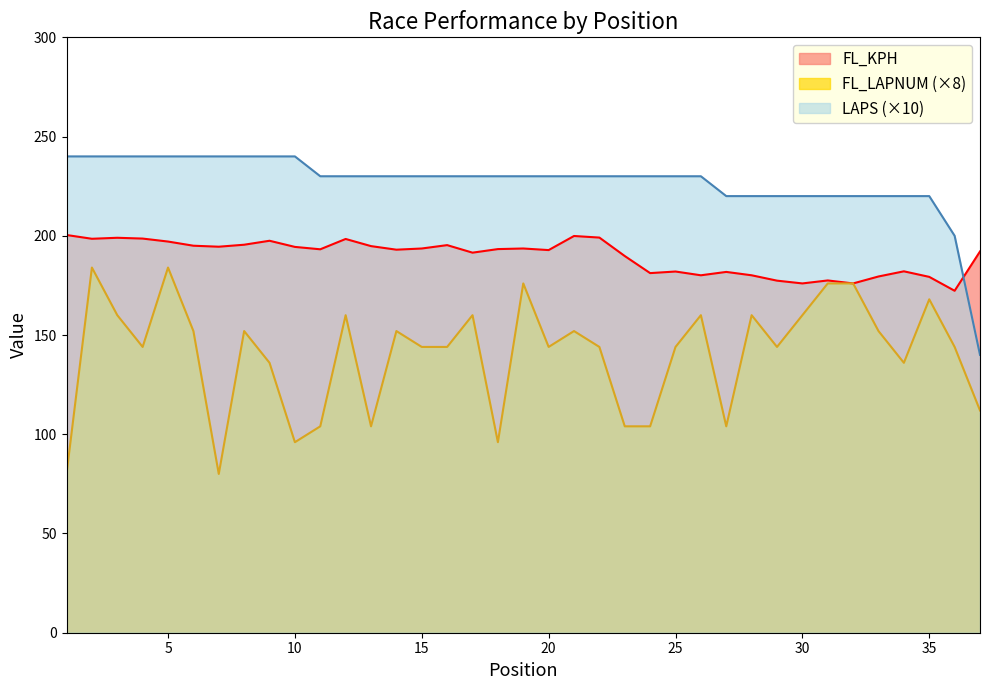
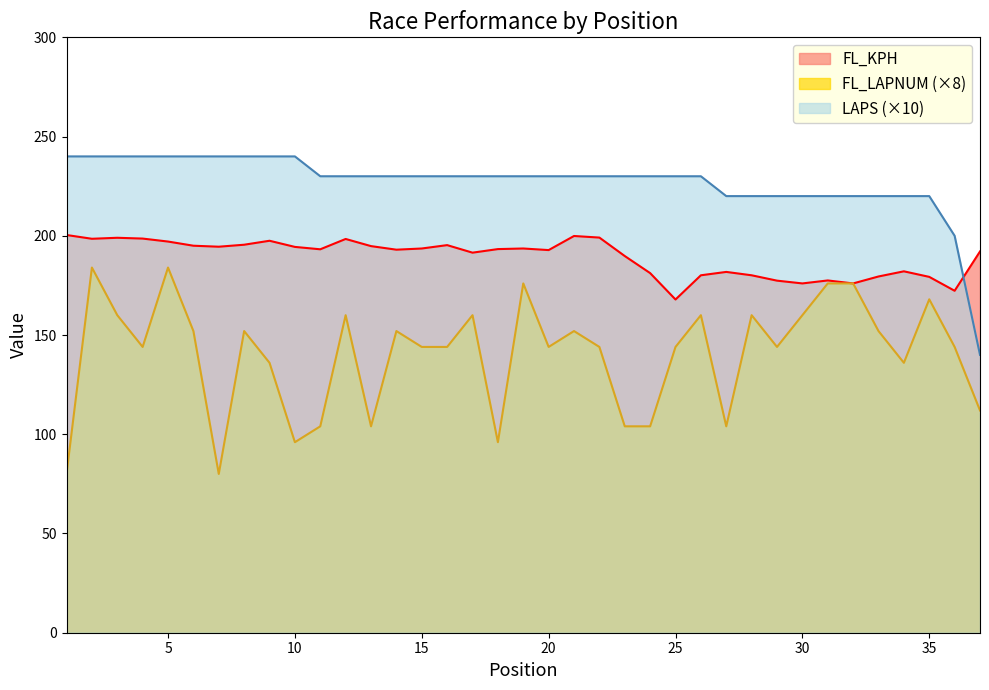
  {
    "FL_KPH": {
      "5": 197,
      "10": 194,
      "15": 194,
      "20": 193,
-     "25": 182,
+     "25": 168,
      "30": 176,
      "35": 179
    },
    "FL_LAPNUM (×8)": {
      "5": 184,
      "10": 96,
      "15": 144,
      "20": 144,
      "25": 144,
      "30": 160,
      "35": 168
    },
    "LAPS (×10)": {
      "5": 240,
      "10": 240,
      "15": 230,
      "20": 230,
      "25": 230,
      "30": 220,
      "35": 220
    }
  }
